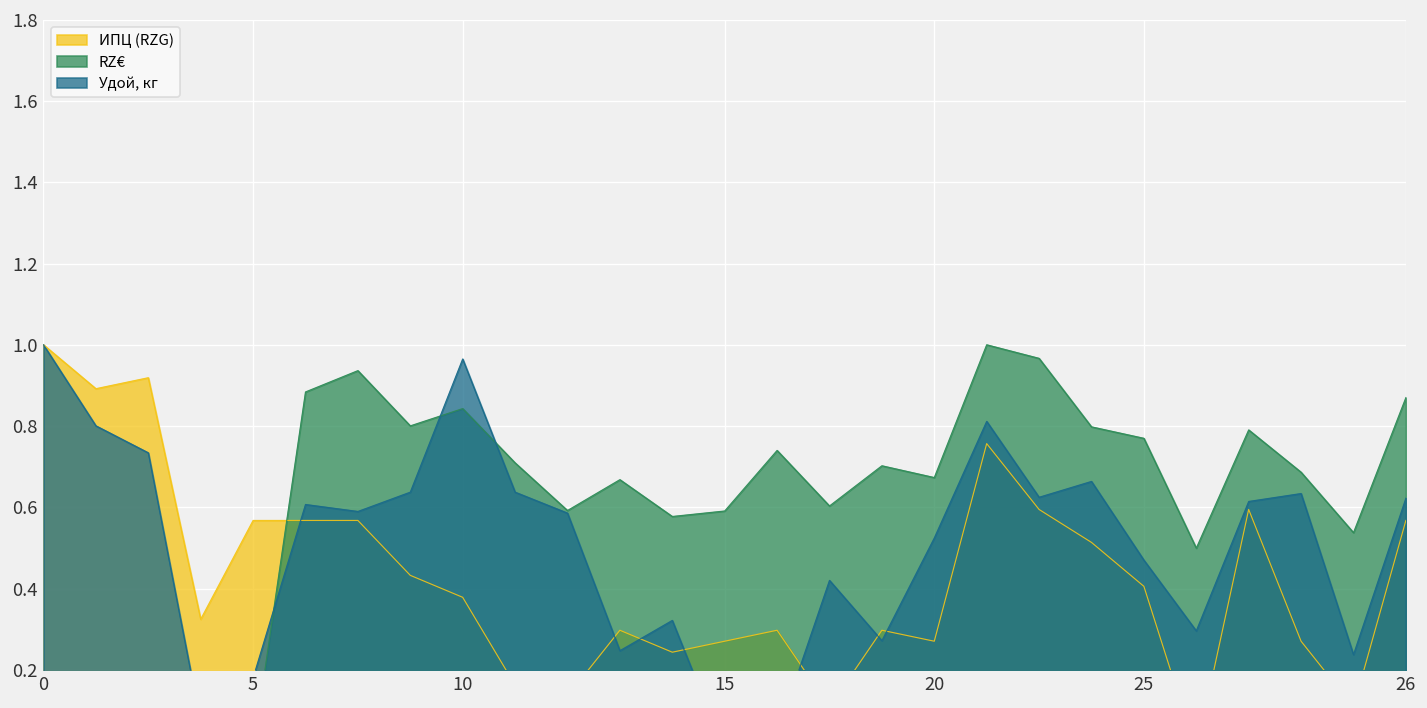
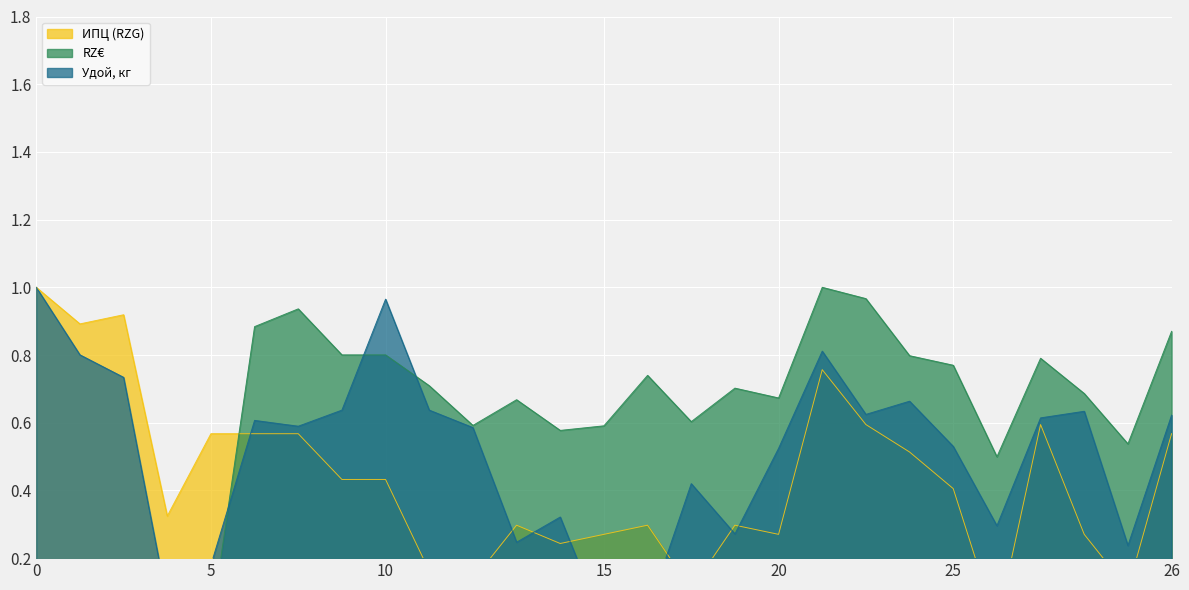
  {
    "ИПЦ (RZG)": {
      "5": 0.57,
-     "10": 0.38,
+     "10": 0.43,
      "15": 0.27,
      "20": 0.27,
      "25": 0.41,
      "26": 0.57
    },
    "RZ€": {
-     "10": 0.84,
+     "10": 0.80,
      "15": 0.59,
      "20": 0.67,
      "25": 0.77,
      "26": 0.87
    },
    "Удой, кг": {
      "10": 0.97,
      "20": 0.52,
-     "25": 0.47,
+     "25": 0.53,
      "26": 0.62
    }
  }
